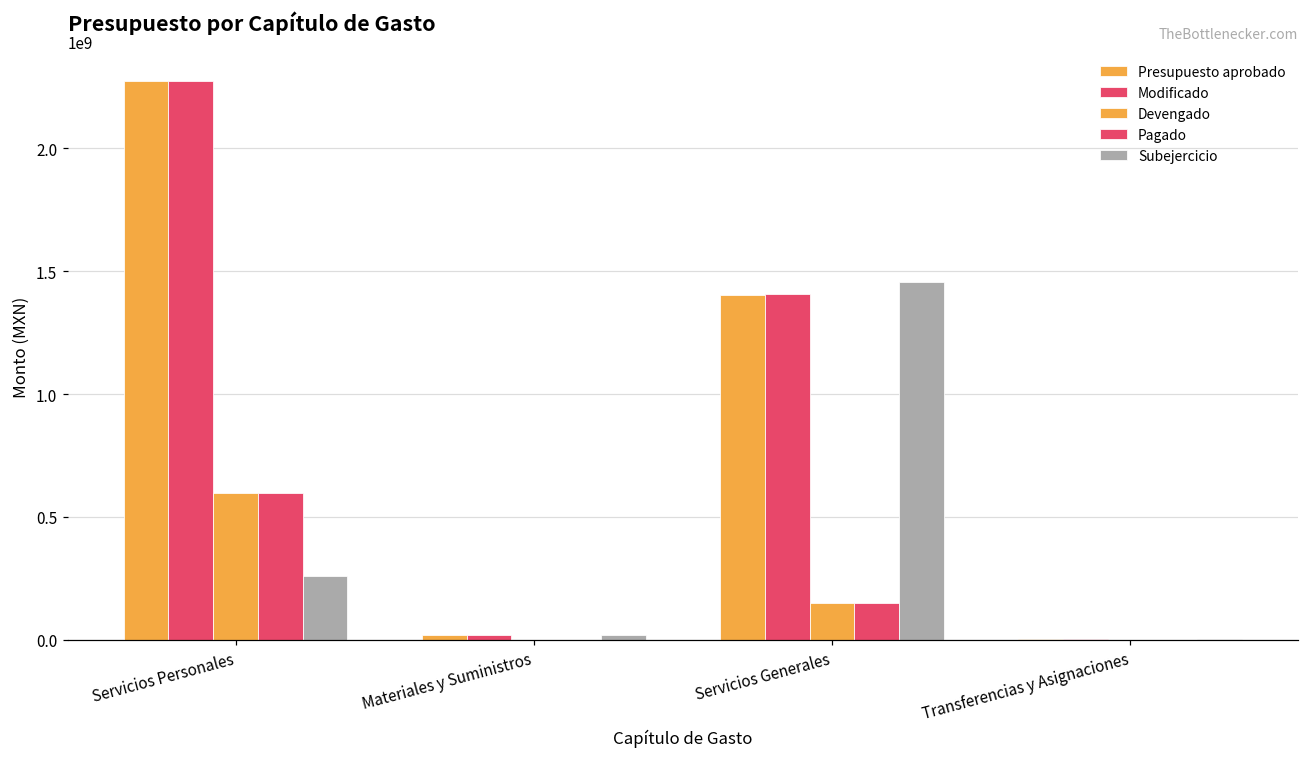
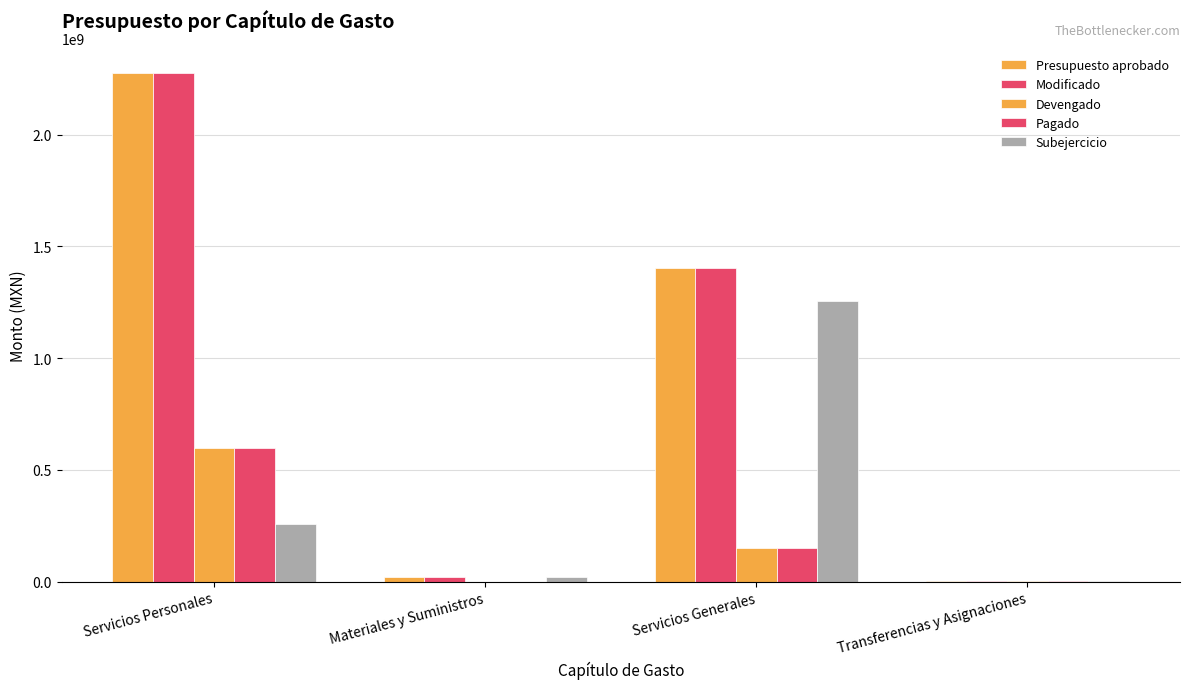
  {
    "Subejercicio": {
      "Servicios Personales": 260000000,
      "Materiales y Suministros": 20000000,
-     "Servicios Generales": 1460000000
+     "Servicios Generales": 1260000000
    }
  }
